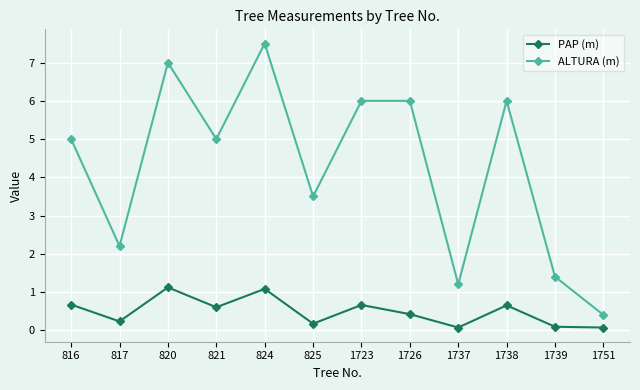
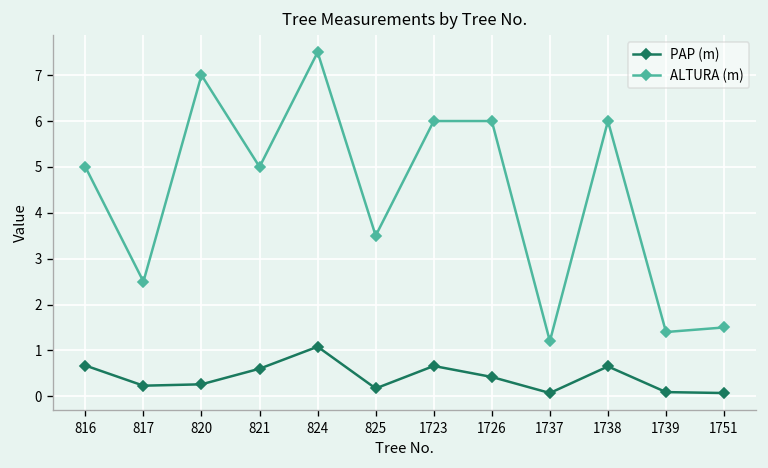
  {
    "PAP (m)": {
      "816": 0.7,
      "817": 0.2,
-     "820": 1.1,
+     "820": 0.3,
      "821": 0.6,
      "824": 1.1,
      "825": 0.2,
      "1723": 0.7,
      "1726": 0.4,
      "1737": 0.1,
      "1738": 0.7,
      "1739": 0.1,
      "1751": 0.1
    },
    "ALTURA (m)": {
      "816": 5.0,
-     "817": 2.2,
+     "817": 2.5,
      "820": 7.0,
      "821": 5.0,
      "824": 7.5,
      "825": 3.5,
      "1723": 6.0,
      "1726": 6.0,
      "1737": 1.2,
      "1738": 6.0,
      "1739": 1.4,
-     "1751": 0.4
+     "1751": 1.5
    }
  }
